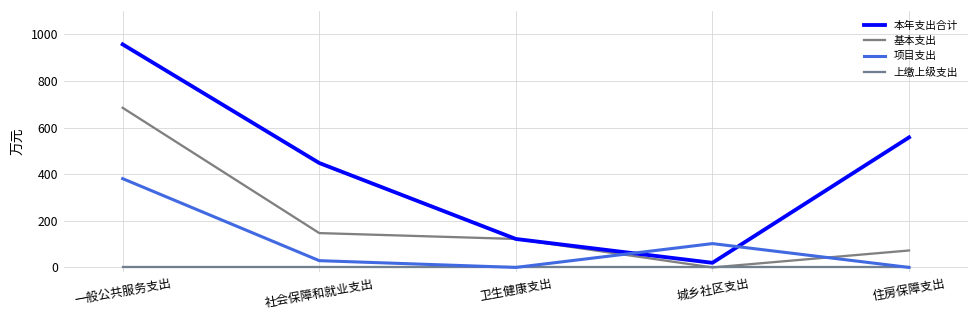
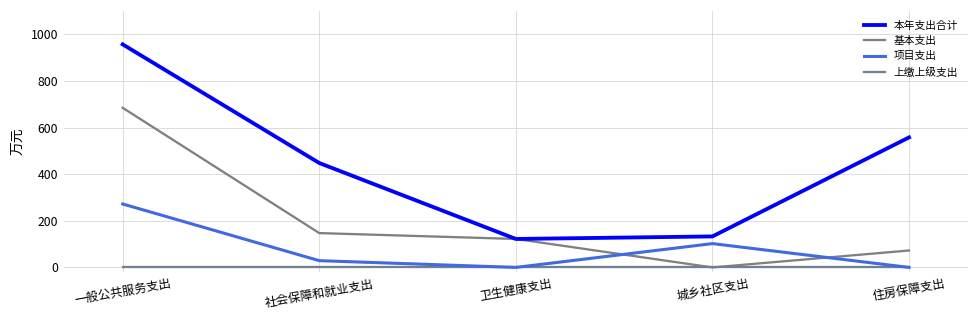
  {
    "本年支出合计": {
      "一般公共服务支出": 960,
      "社会保障和就业支出": 450,
-     "城乡社区支出": 20,
+     "城乡社区支出": 130,
      "住房保障支出": 560
    },
    "项目支出": {
-     "一般公共服务支出": 380,
+     "一般公共服务支出": 270,
      "社会保障和就业支出": 30,
      "城乡社区支出": 100
    }
  }
